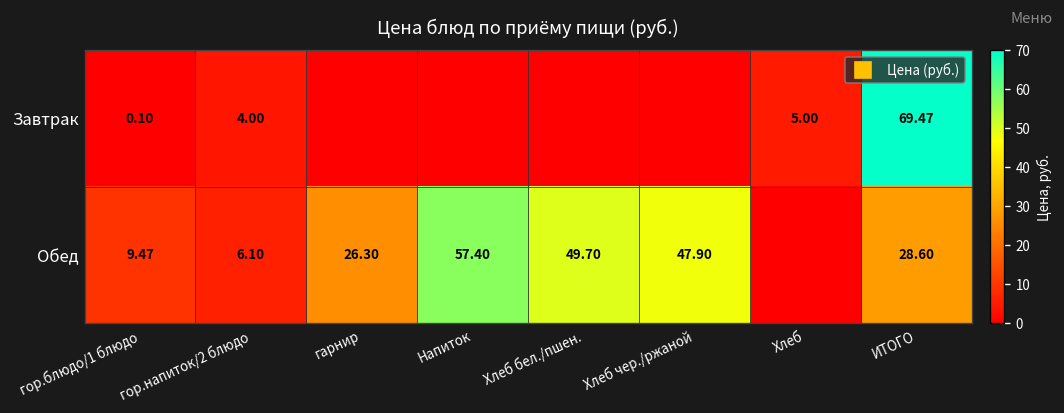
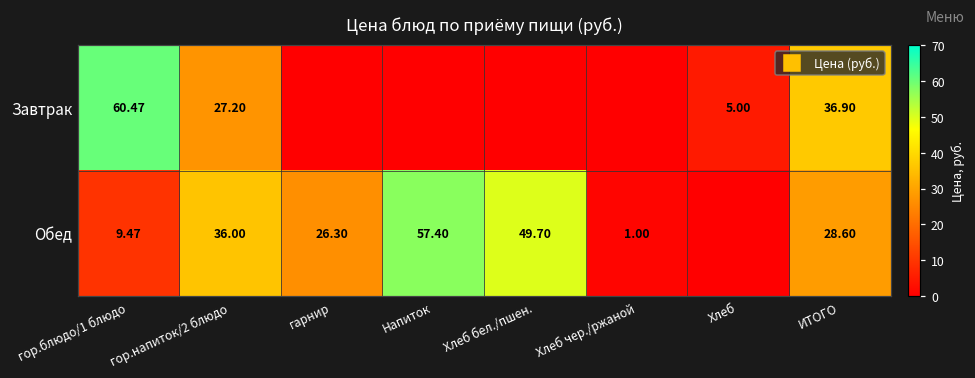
  {
    "Завтрак": {
-     "гор.блюдо/1 блюдо": 0.10,
-     "гор.напиток/2 блюдо": 4.00,
+     "гор.блюдо/1 блюдо": 60.47,
+     "гор.напиток/2 блюдо": 27.20,
      "Хлеб": 5.00,
-     "ИТОГО": 69.47
+     "ИТОГО": 36.90
    },
    "Обед": {
      "гор.блюдо/1 блюдо": 9.47,
-     "гор.напиток/2 блюдо": 6.10,
+     "гор.напиток/2 блюдо": 36.00,
      "гарнир": 26.30,
      "Напиток": 57.40,
      "Хлеб бел./пшен.": 49.70,
-     "Хлеб чер./ржаной": 47.90,
+     "Хлеб чер./ржаной": 1.00,
      "ИТОГО": 28.60
    }
  }
